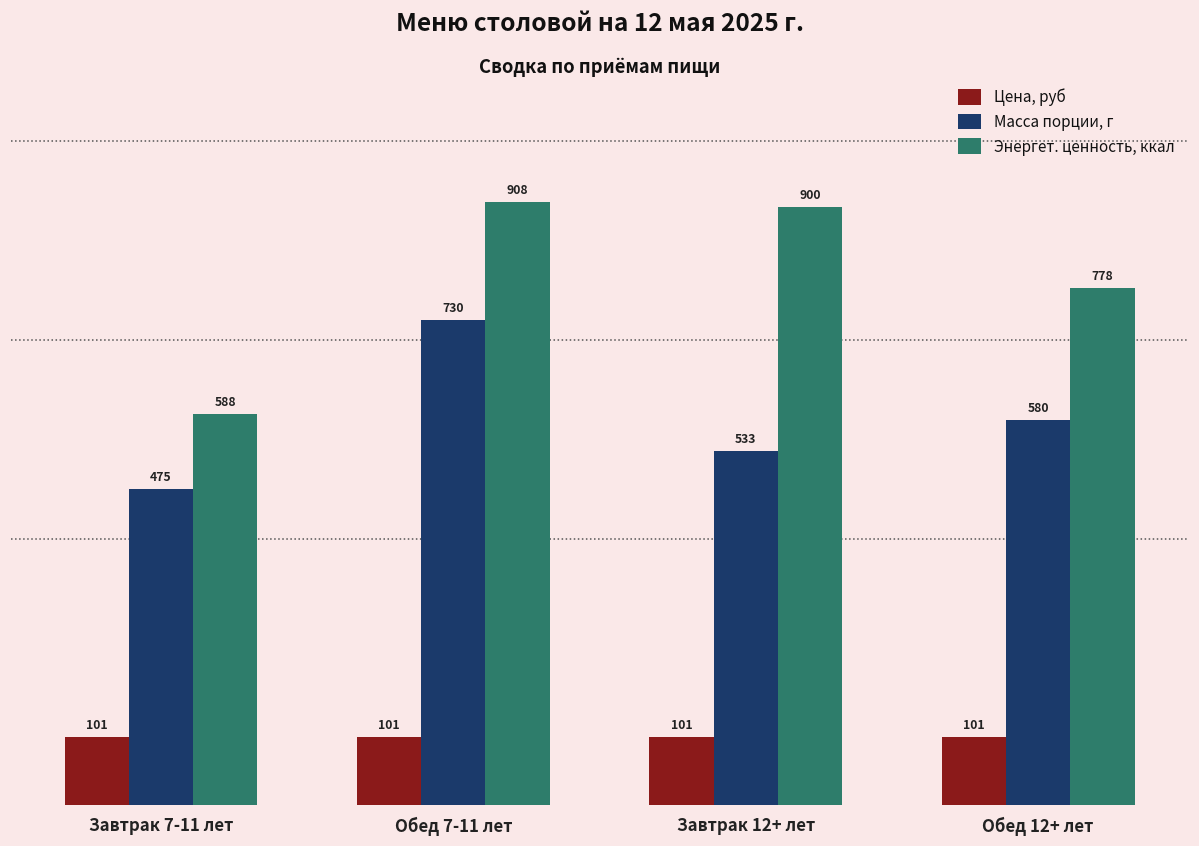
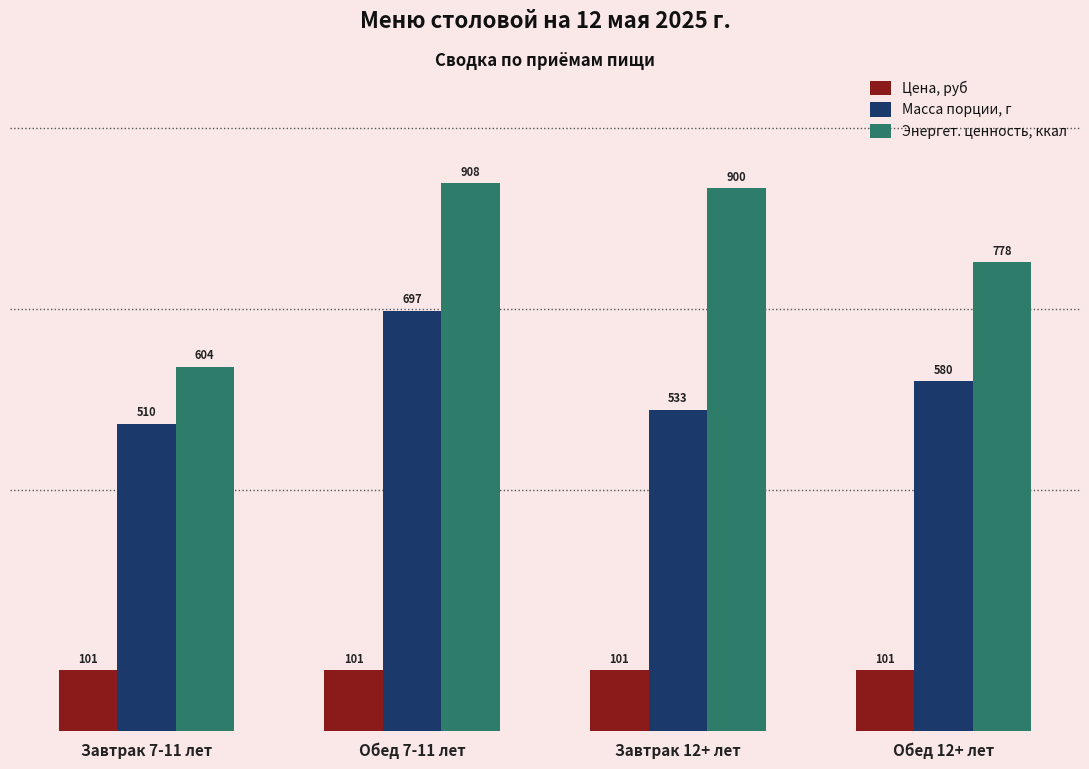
  {
    "Цена, руб": {
      "Завтрак 7-11 лет": 101,
      "Обед 7-11 лет": 101,
      "Завтрак 12+ лет": 101,
      "Обед 12+ лет": 101
    },
    "Масса порции, г": {
-     "Завтрак 7-11 лет": 475,
-     "Обед 7-11 лет": 730,
+     "Завтрак 7-11 лет": 510,
+     "Обед 7-11 лет": 697,
      "Завтрак 12+ лет": 533,
      "Обед 12+ лет": 580
    },
    "Энергет. ценность, ккал": {
-     "Завтрак 7-11 лет": 588,
+     "Завтрак 7-11 лет": 604,
      "Обед 7-11 лет": 908,
      "Завтрак 12+ лет": 900,
      "Обед 12+ лет": 778
    }
  }
